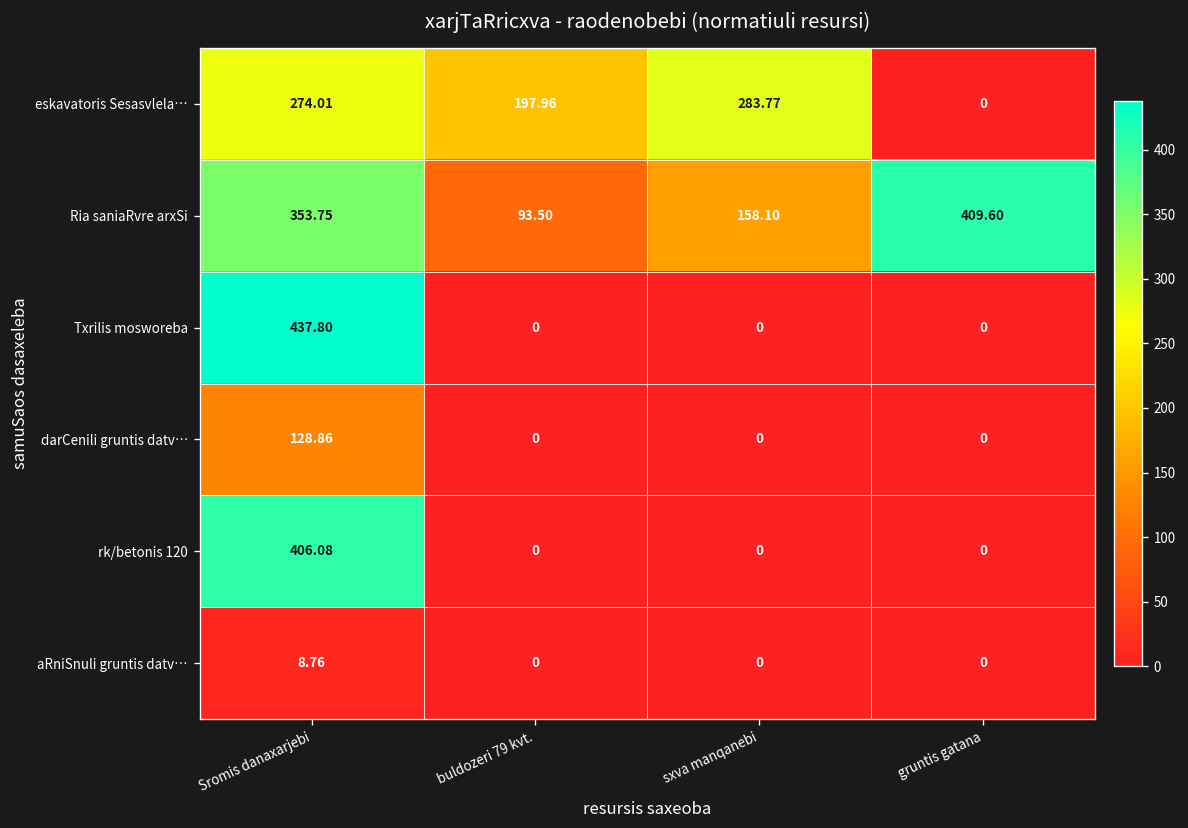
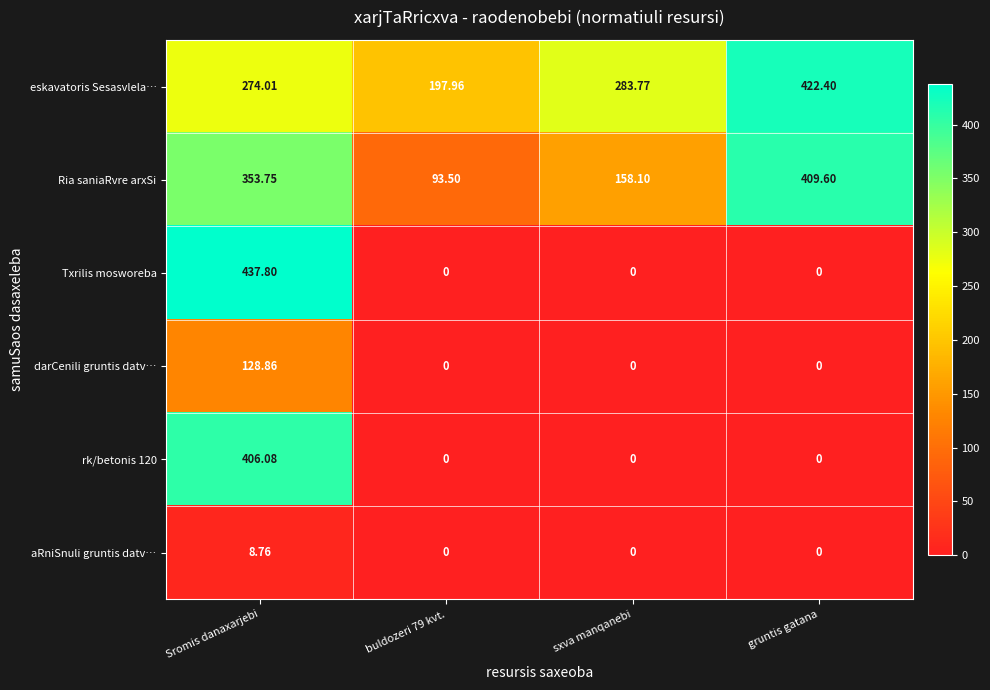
  {
    "eskavatoris Sesasvlela…": {
      "Sromis danaxarjebi": 274.01,
      "buldozeri 79 kvt.": 197.96,
      "sxva manqanebi": 283.77,
-     "gruntis gatana": 0
+     "gruntis gatana": 422.40
    },
    "Ria saniaRvre arxSi": {
      "Sromis danaxarjebi": 353.75,
      "buldozeri 79 kvt.": 93.50,
      "sxva manqanebi": 158.10,
      "gruntis gatana": 409.60
    },
    "Txrilis mosworeba": {
      "Sromis danaxarjebi": 437.80,
      "buldozeri 79 kvt.": 0,
      "sxva manqanebi": 0,
      "gruntis gatana": 0
    },
    "darCenili gruntis datv…": {
      "Sromis danaxarjebi": 128.86,
      "buldozeri 79 kvt.": 0,
      "sxva manqanebi": 0,
      "gruntis gatana": 0
    },
    "rk/betonis 120": {
      "Sromis danaxarjebi": 406.08,
      "buldozeri 79 kvt.": 0,
      "sxva manqanebi": 0,
      "gruntis gatana": 0
    },
    "aRniSnuli gruntis datv…": {
      "Sromis danaxarjebi": 8.76,
      "buldozeri 79 kvt.": 0,
      "sxva manqanebi": 0,
      "gruntis gatana": 0
    }
  }
